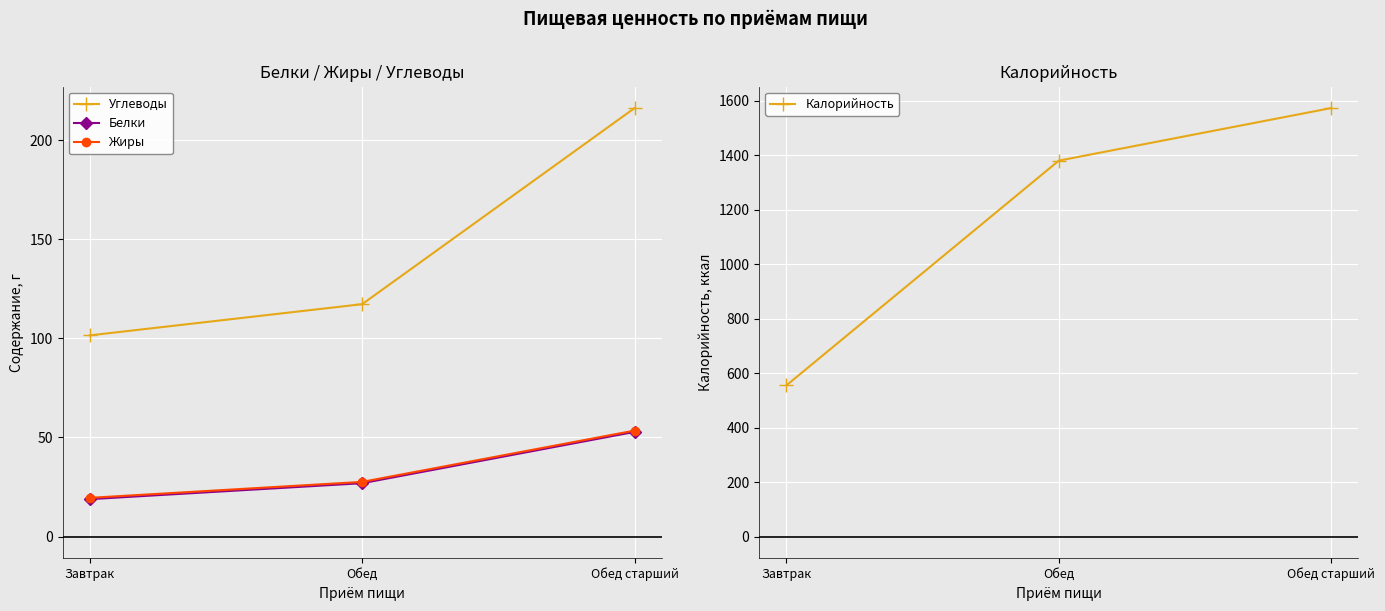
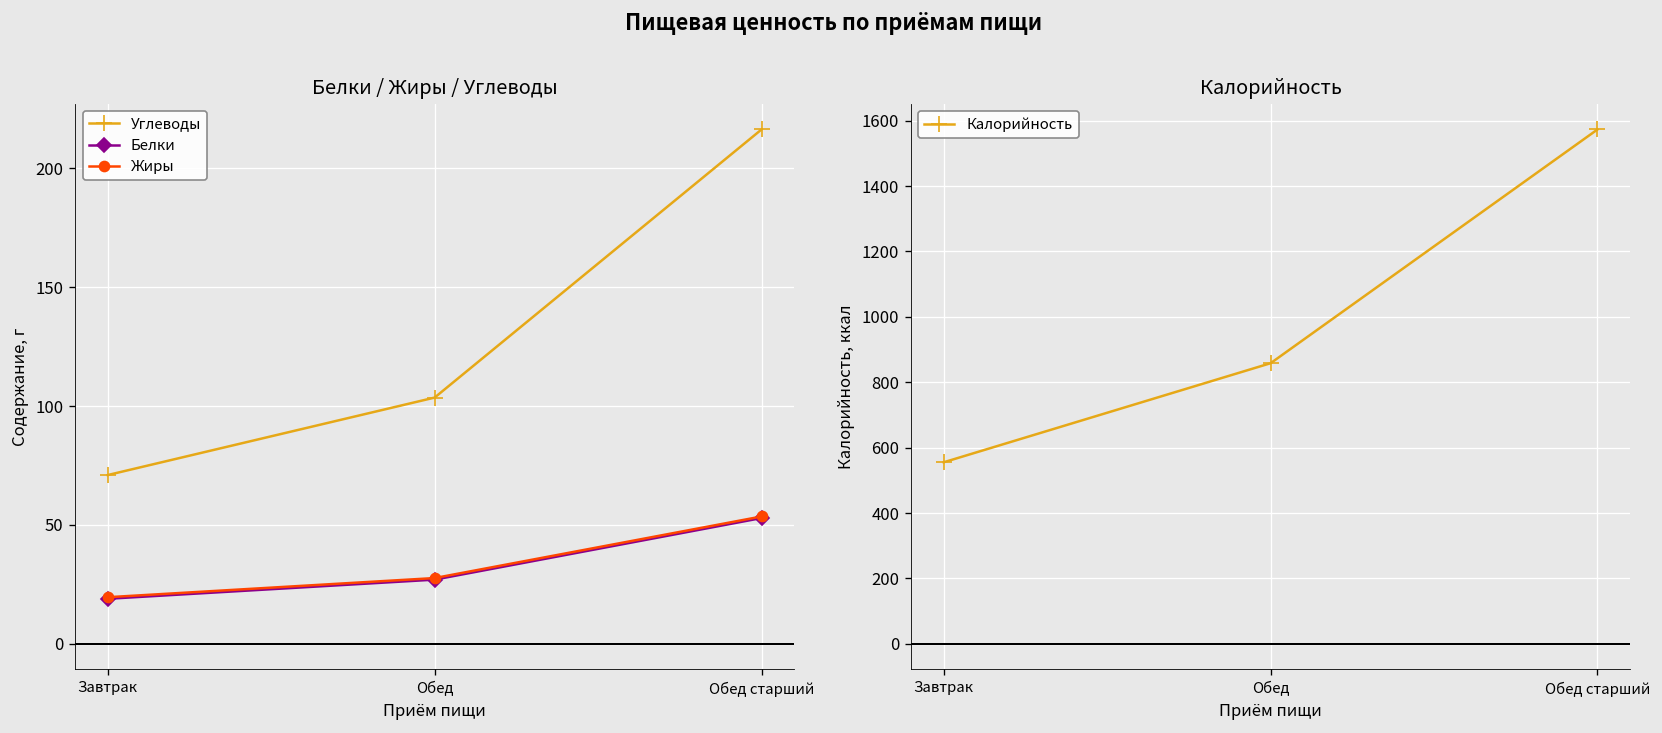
  {
    "Белки / Жиры / Углеводы": {
      "Углеводы": {
-       "Завтрак": 102,
-       "Обед": 117,
+       "Завтрак": 71,
+       "Обед": 103,
        "Обед старший": 216
      }
    },
    "Калорийность": {
      "Завтрак": 560,
-     "Обед": 1380,
+     "Обед": 860,
      "Обед старший": 1570
    }
  }
